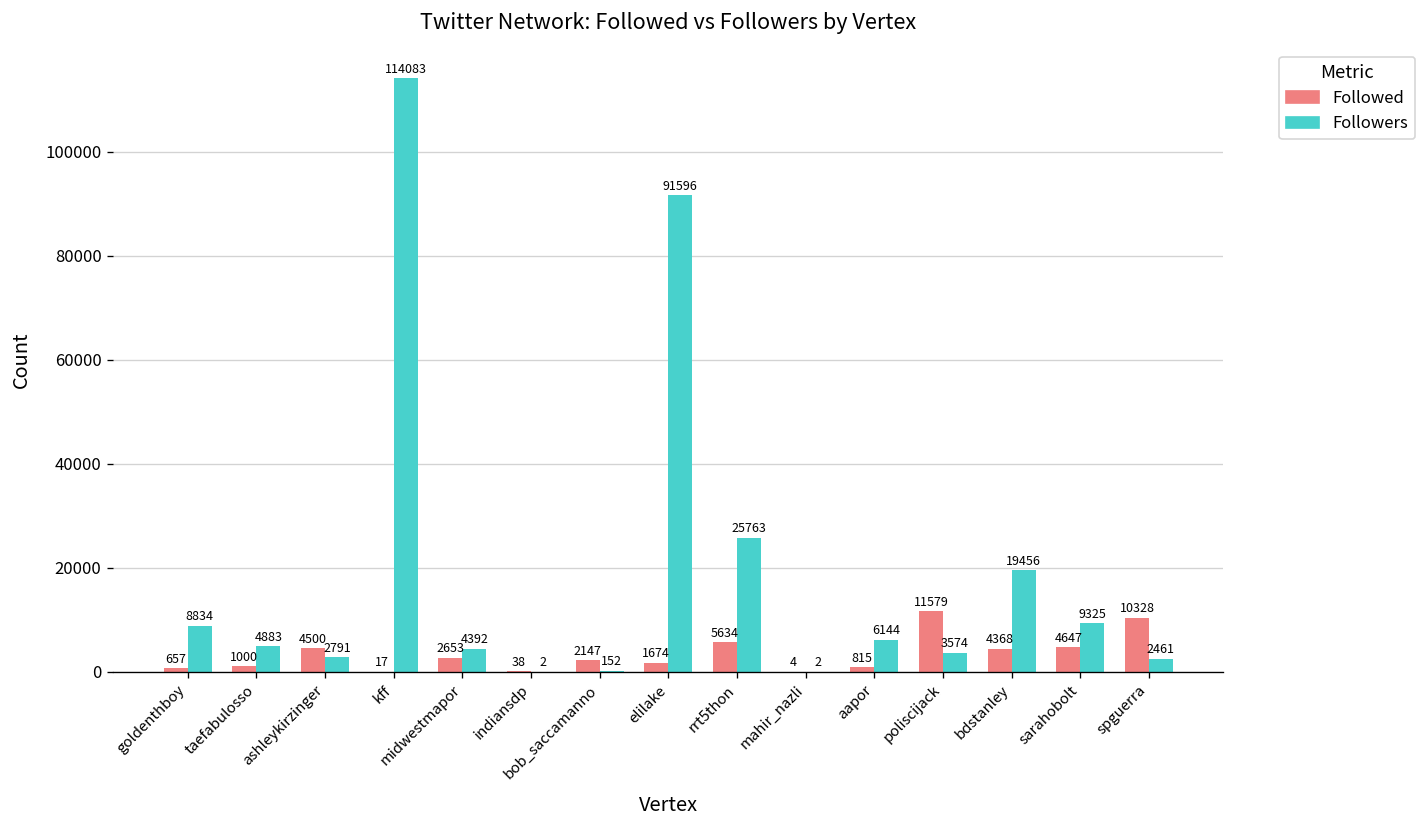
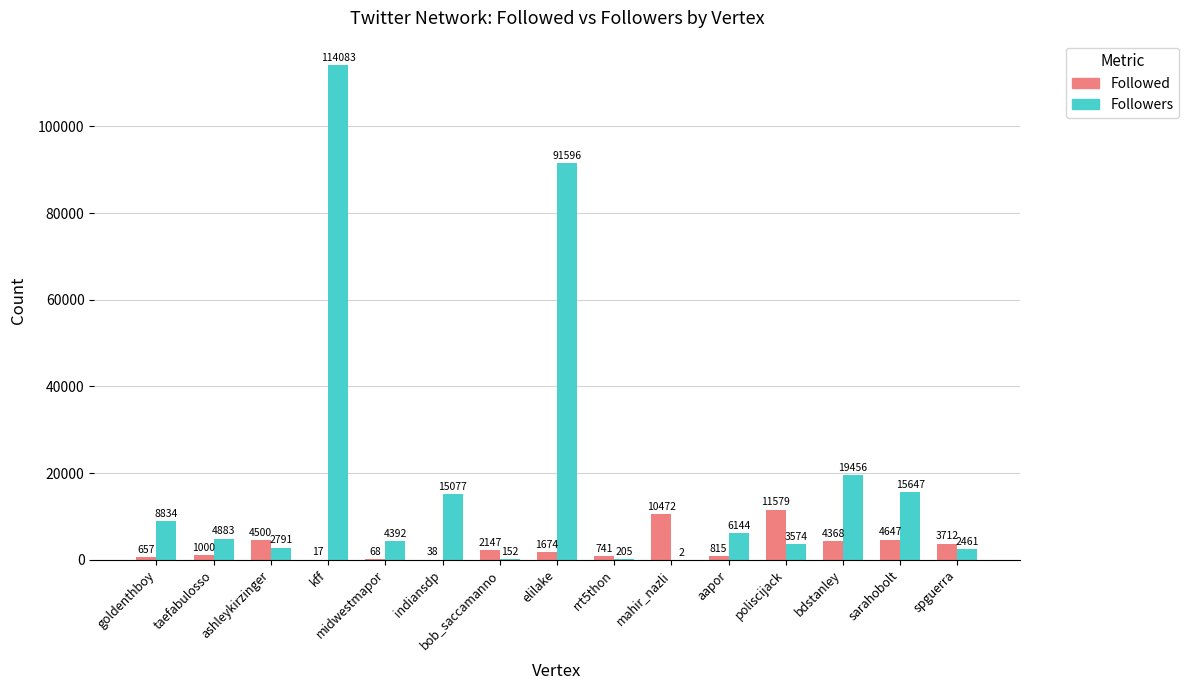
  {
    "Followed": {
      "goldenthboy": 657,
      "taefabulosso": 1000,
      "ashleykirzinger": 4500,
      "kff": 17,
-     "midwestmapor": 2653,
+     "midwestmapor": 68,
      "indiansdp": 38,
      "bob_saccamanno": 2147,
      "elilake": 1674,
-     "rrt5thon": 5634,
-     "mahir_nazli": 4,
+     "rrt5thon": 741,
+     "mahir_nazli": 10472,
      "aapor": 815,
      "poliscijack": 11579,
      "bdstanley": 4368,
      "sarahobolt": 4647,
-     "spguerra": 10328
+     "spguerra": 3712
    },
    "Followers": {
      "goldenthboy": 8834,
      "taefabulosso": 4883,
      "ashleykirzinger": 2791,
      "kff": 114083,
      "midwestmapor": 4392,
-     "indiansdp": 2,
+     "indiansdp": 15077,
      "bob_saccamanno": 152,
      "elilake": 91596,
-     "rrt5thon": 25763,
+     "rrt5thon": 205,
      "mahir_nazli": 2,
      "aapor": 6144,
      "poliscijack": 3574,
      "bdstanley": 19456,
-     "sarahobolt": 9325,
+     "sarahobolt": 15647,
      "spguerra": 2461
    }
  }
